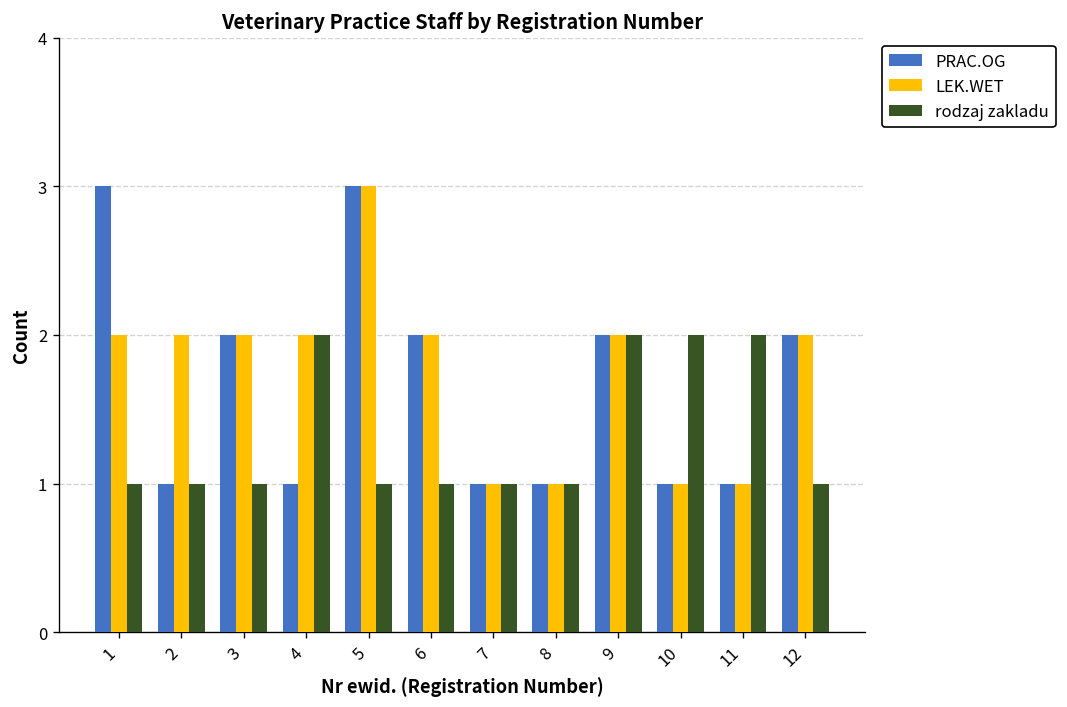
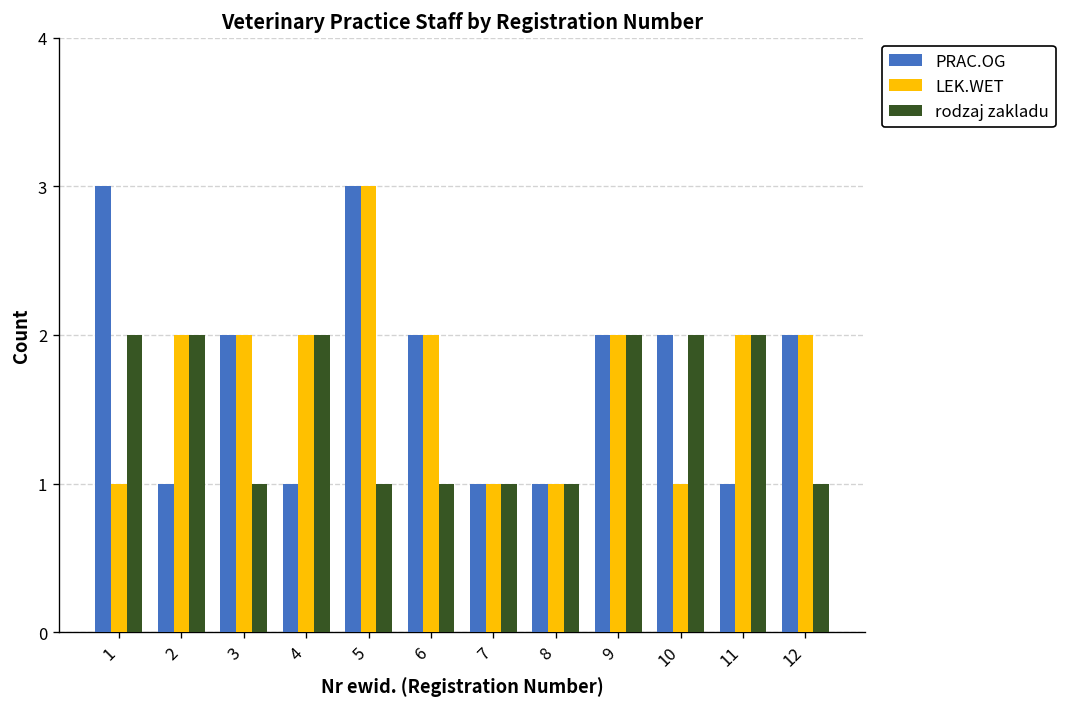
  {
    "PRAC.OG": {
      "1": 3,
      "2": 1,
      "3": 2,
      "4": 1,
      "5": 3,
      "6": 2,
      "7": 1,
      "8": 1,
      "9": 2,
-     "10": 1,
+     "10": 2,
      "11": 1,
      "12": 2
    },
    "LEK.WET": {
-     "1": 2,
+     "1": 1,
      "2": 2,
      "3": 2,
      "4": 2,
      "5": 3,
      "6": 2,
      "7": 1,
      "8": 1,
      "9": 2,
      "10": 1,
-     "11": 1,
+     "11": 2,
      "12": 2
    },
    "rodzaj zakladu": {
-     "1": 1,
-     "2": 1,
+     "1": 2,
+     "2": 2,
      "3": 1,
      "4": 2,
      "5": 1,
      "6": 1,
      "7": 1,
      "8": 1,
      "9": 2,
      "10": 2,
      "11": 2,
      "12": 1
    }
  }
